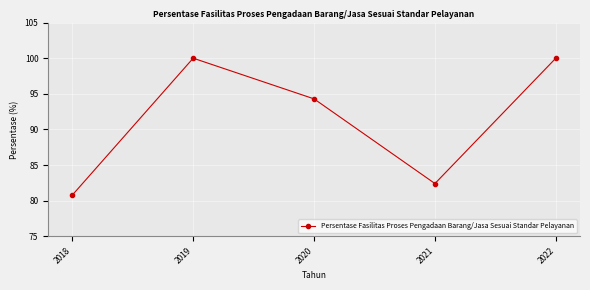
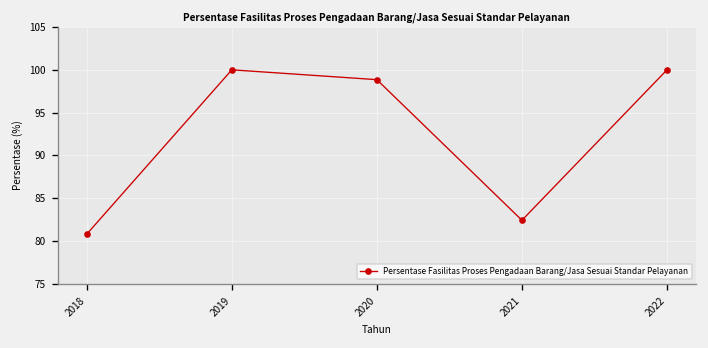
  {
    "2018": 81,
    "2019": 100,
-   "2020": 94,
+   "2020": 99,
    "2021": 82,
    "2022": 100
  }
